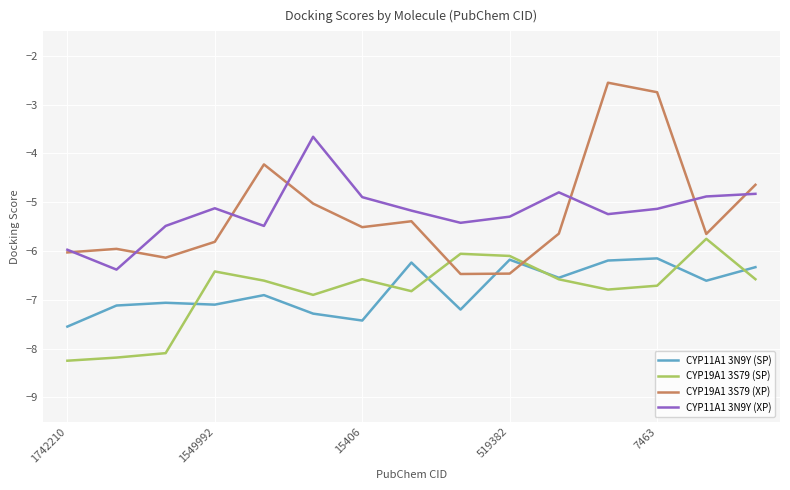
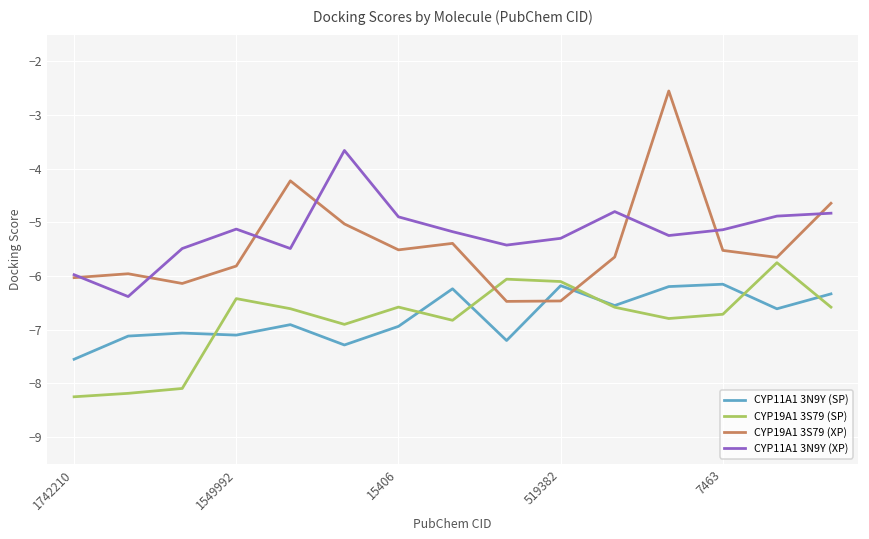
  {
    "CYP11A1 3N9Y (SP)": {
      "1742210": -7.6,
      "1549992": -7.1,
-     "15406": -7.4,
+     "15406": -6.9,
      "519382": -6.2,
      "7463": -6.2
    },
    "CYP19A1 3S79 (SP)": {
      "1742210": -8.2,
      "1549992": -6.4,
      "15406": -6.6,
      "519382": -6.1,
      "7463": -6.7
    },
    "CYP19A1 3S79 (XP)": {
      "1742210": -6.0,
      "1549992": -5.8,
      "15406": -5.5,
      "519382": -6.5,
-     "7463": -2.7
+     "7463": -5.5
    },
    "CYP11A1 3N9Y (XP)": {
      "1742210": -6.0,
      "1549992": -5.1,
      "15406": -4.9,
      "519382": -5.3,
      "7463": -5.1
    }
  }
